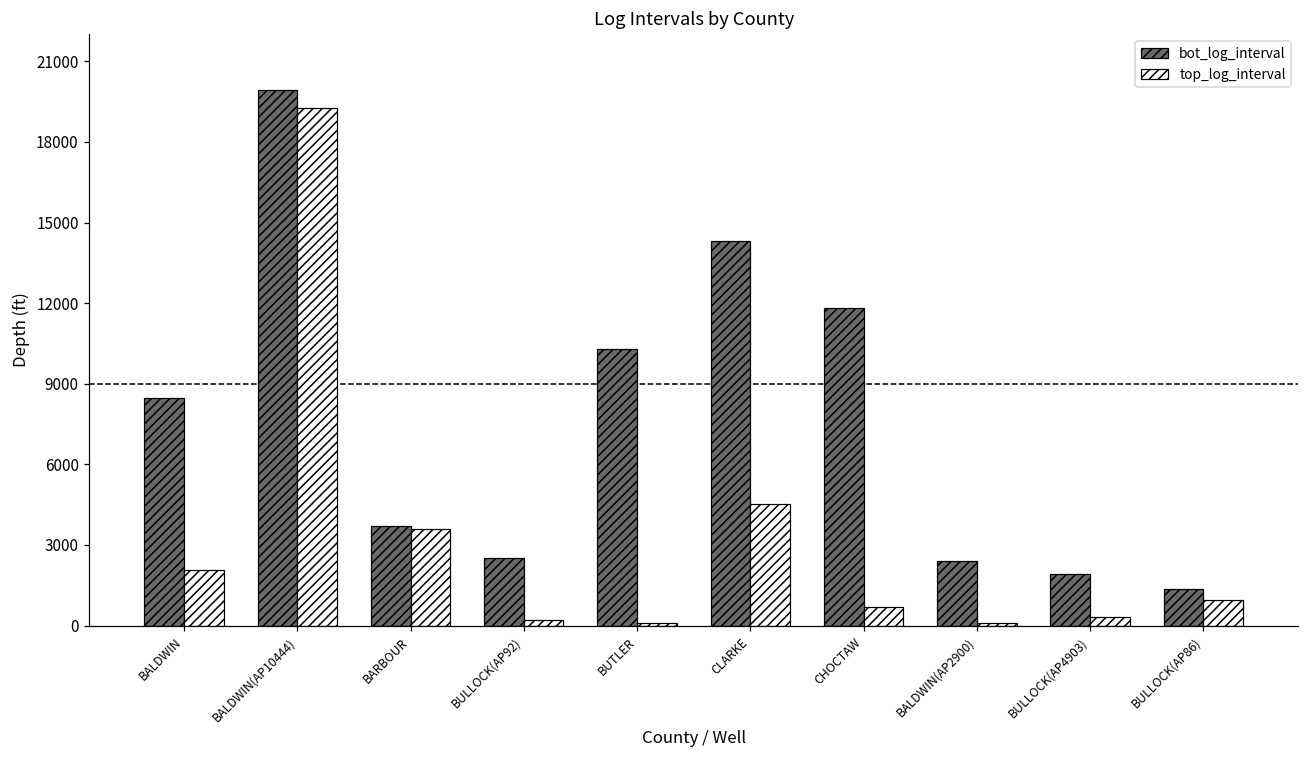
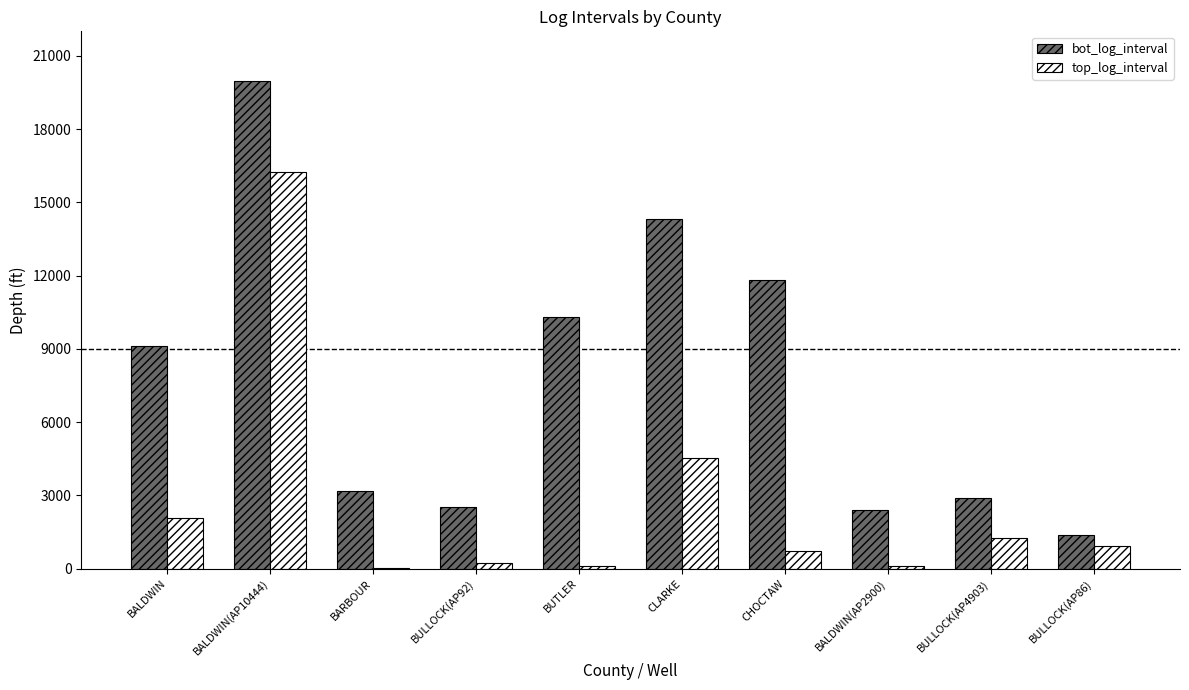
  {
    "bot_log_interval": {
-     "BALDWIN": 8500,
+     "BALDWIN": 9100,
      "BALDWIN(AP10444)": 20000,
-     "BARBOUR": 3700,
+     "BARBOUR": 3200,
      "BULLOCK(AP92)": 2500,
      "BUTLER": 10300,
      "CLARKE": 14300,
      "CHOCTAW": 11800,
      "BALDWIN(AP2900)": 2400,
-     "BULLOCK(AP4903)": 1900,
+     "BULLOCK(AP4903)": 2900,
      "BULLOCK(AP86)": 1400
    },
    "top_log_interval": {
      "BALDWIN": 2100,
-     "BALDWIN(AP10444)": 19300,
-     "BARBOUR": 3600,
+     "BALDWIN(AP10444)": 16200,
+     "BARBOUR": 0,
      "BULLOCK(AP92)": 200,
      "CLARKE": 4500,
      "CHOCTAW": 700,
-     "BULLOCK(AP4903)": 300,
+     "BULLOCK(AP4903)": 1300,
      "BULLOCK(AP86)": 900
    }
  }
